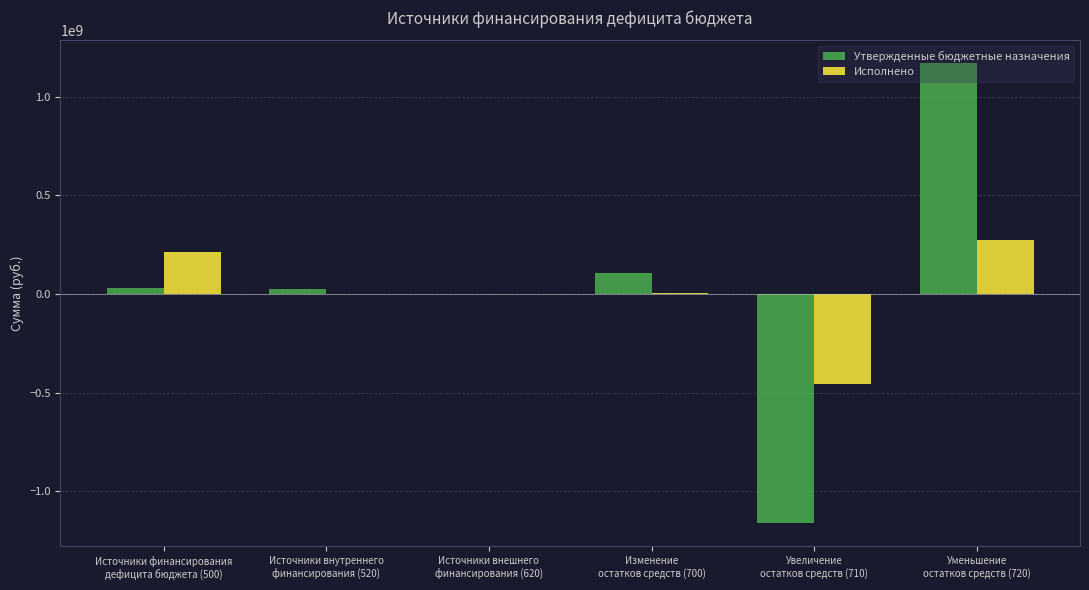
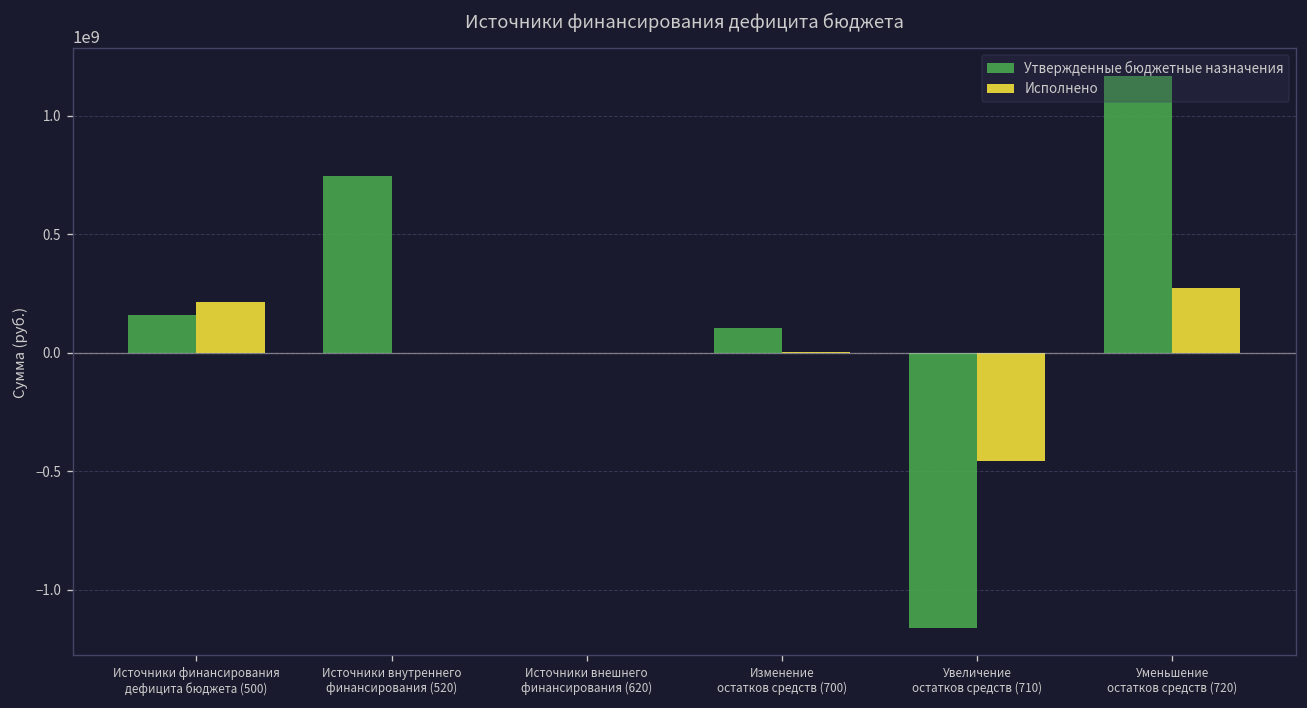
  {
    "Утвержденные бюджетные назначения": {
-     "Источники финансирования дефицита бюджета (500)": 30000000,
-     "Источники внутреннего финансирования (520)": 30000000,
+     "Источники финансирования дефицита бюджета (500)": 160000000,
+     "Источники внутреннего финансирования (520)": 750000000,
      "Источники внешнего финансирования (620)": 0,
      "Изменение остатков средств (700)": 110000000,
      "Увеличение остатков средств (710)": -1160000000
    },
    "Исполнено": {
      "Источники финансирования дефицита бюджета (500)": 210000000,
      "Источники внутреннего финансирования (520)": 0,
      "Источники внешнего финансирования (620)": 0,
      "Увеличение остатков средств (710)": -460000000,
      "Уменьшение остатков средств (720)": 270000000
    }
  }
